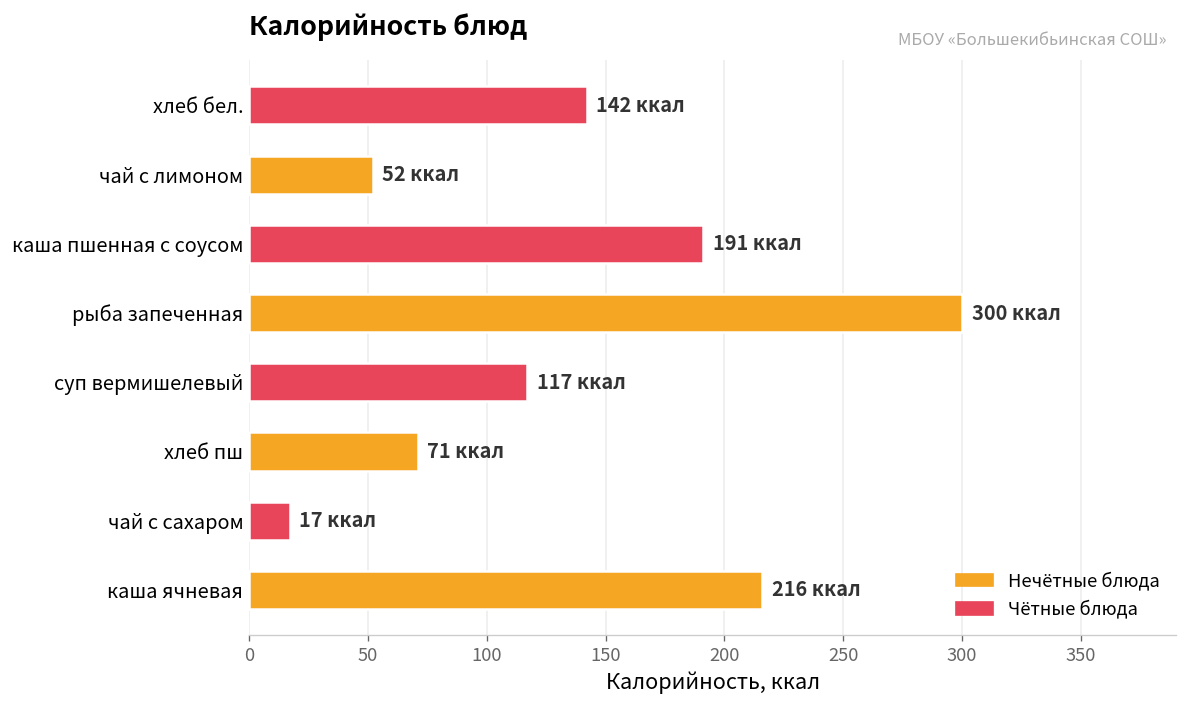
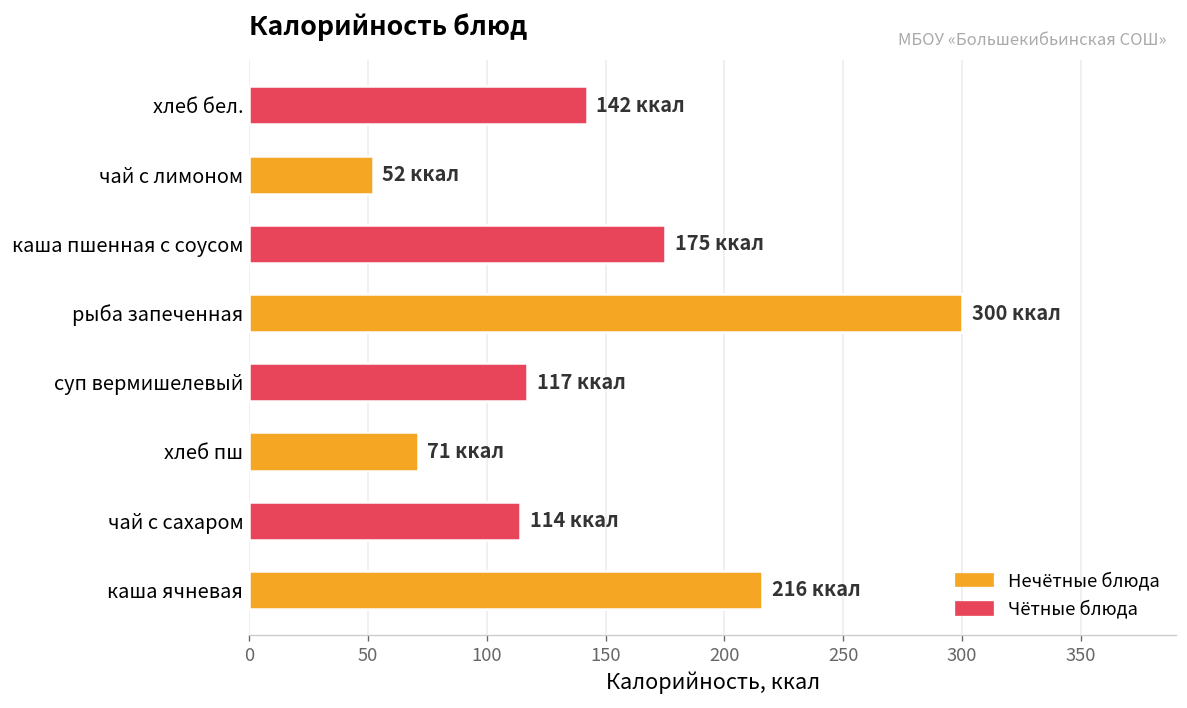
  {
    "хлеб бел.": 142,
    "чай с лимоном": 52,
-   "каша пшенная с соусом": 191,
+   "каша пшенная с соусом": 175,
    "рыба запеченная": 300,
    "суп вермишелевый": 117,
    "хлеб пш": 71,
-   "чай с сахаром": 17,
+   "чай с сахаром": 114,
    "каша ячневая": 216
  }
